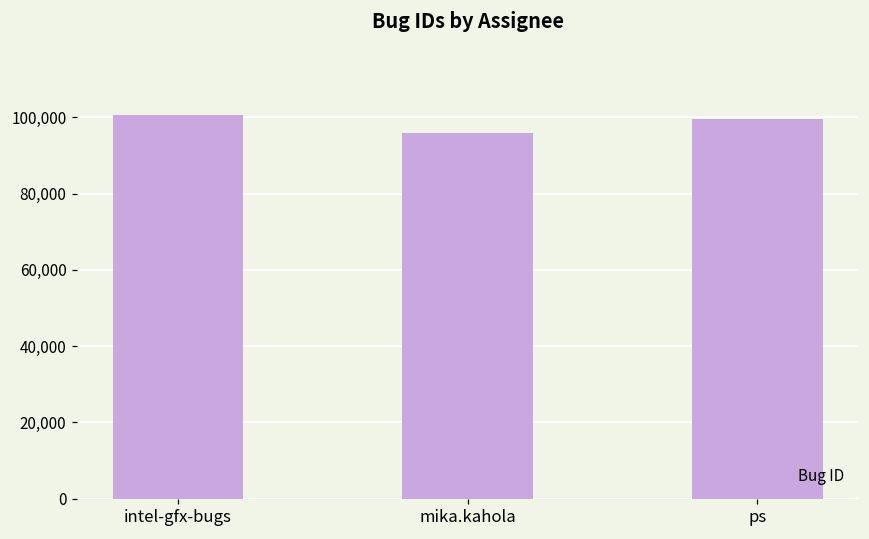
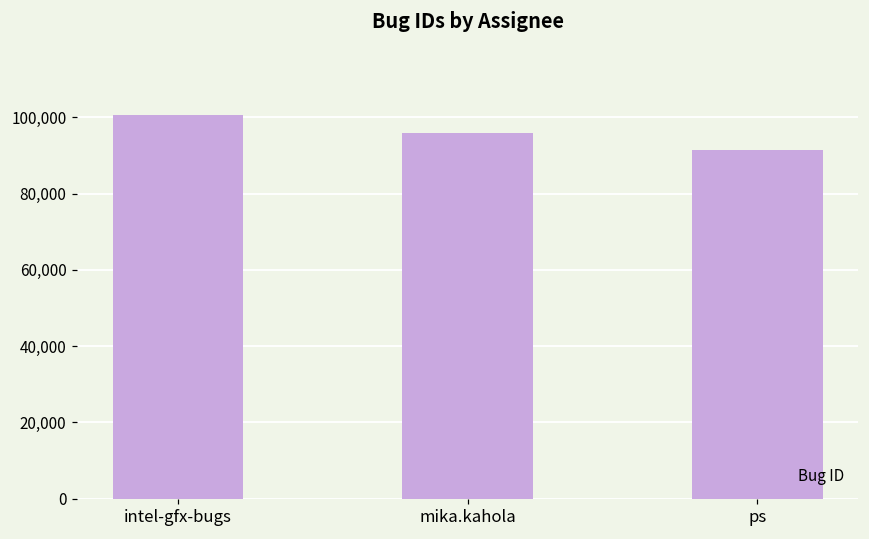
  {
    "intel-gfx-bugs": "101,000",
    "mika.kahola": "96,000",
-   "ps": "100,000"
+   "ps": "91,000"
  }
